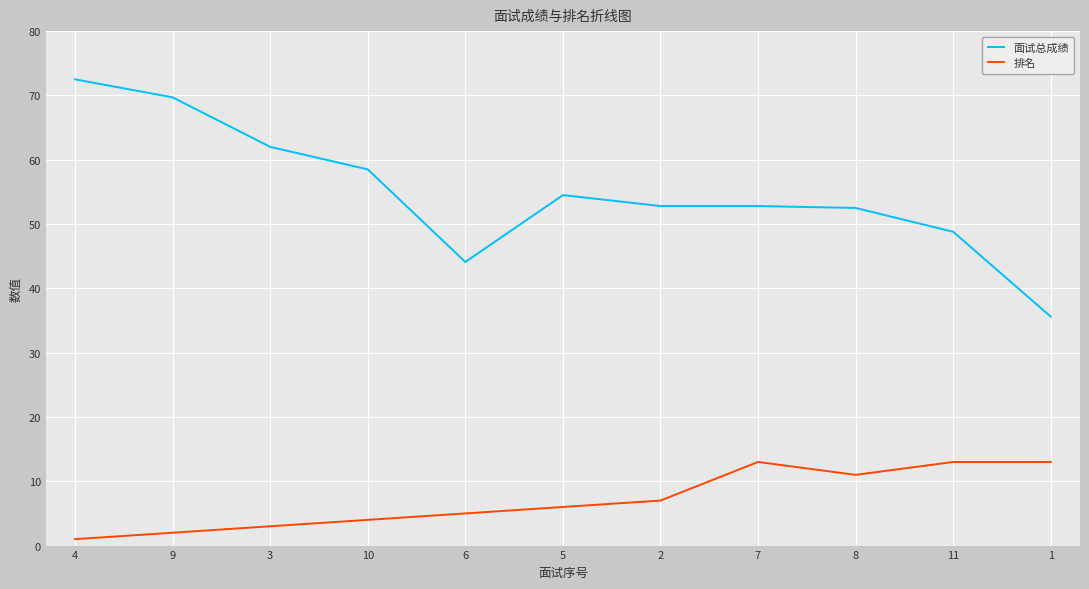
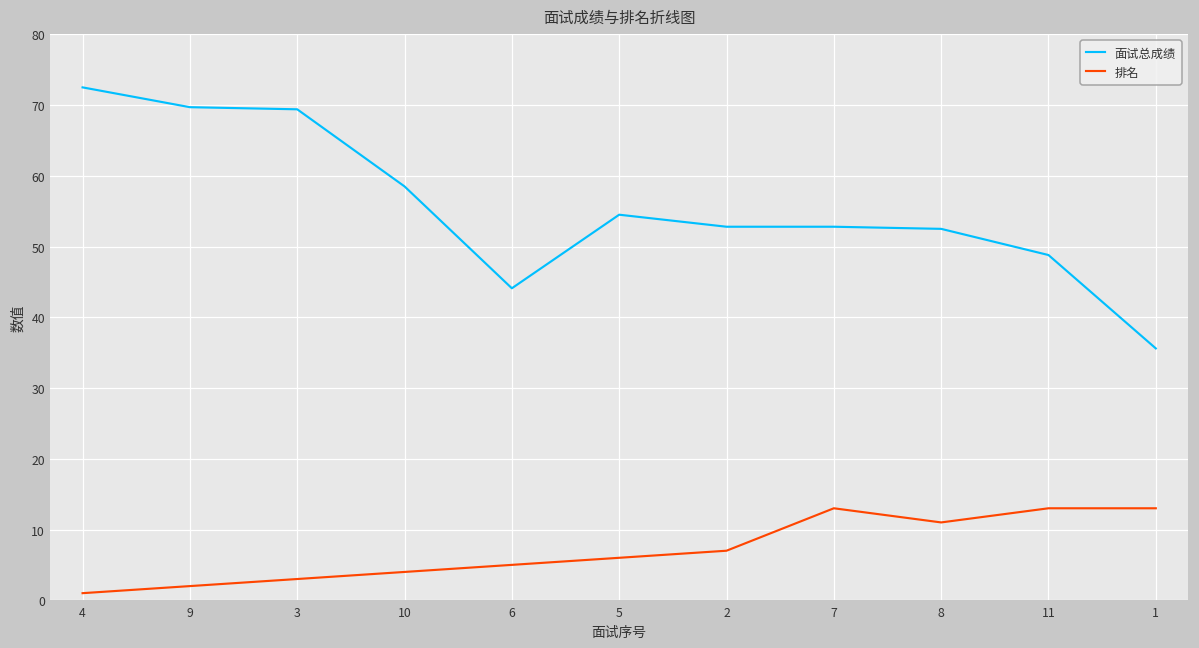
  {
    "面试总成绩": {
      "4": 73,
      "9": 70,
-     "3": 62,
+     "3": 69,
      "10": 59,
      "6": 44,
      "5": 55,
      "2": 53,
      "7": 53,
      "8": 53,
      "11": 49,
      "1": 36
    },
    "排名": {
      "4": 1,
      "9": 2,
      "3": 3,
      "10": 4,
      "6": 5,
      "5": 6,
      "2": 7,
      "7": 13,
      "8": 11,
      "11": 13,
      "1": 13
    }
  }
